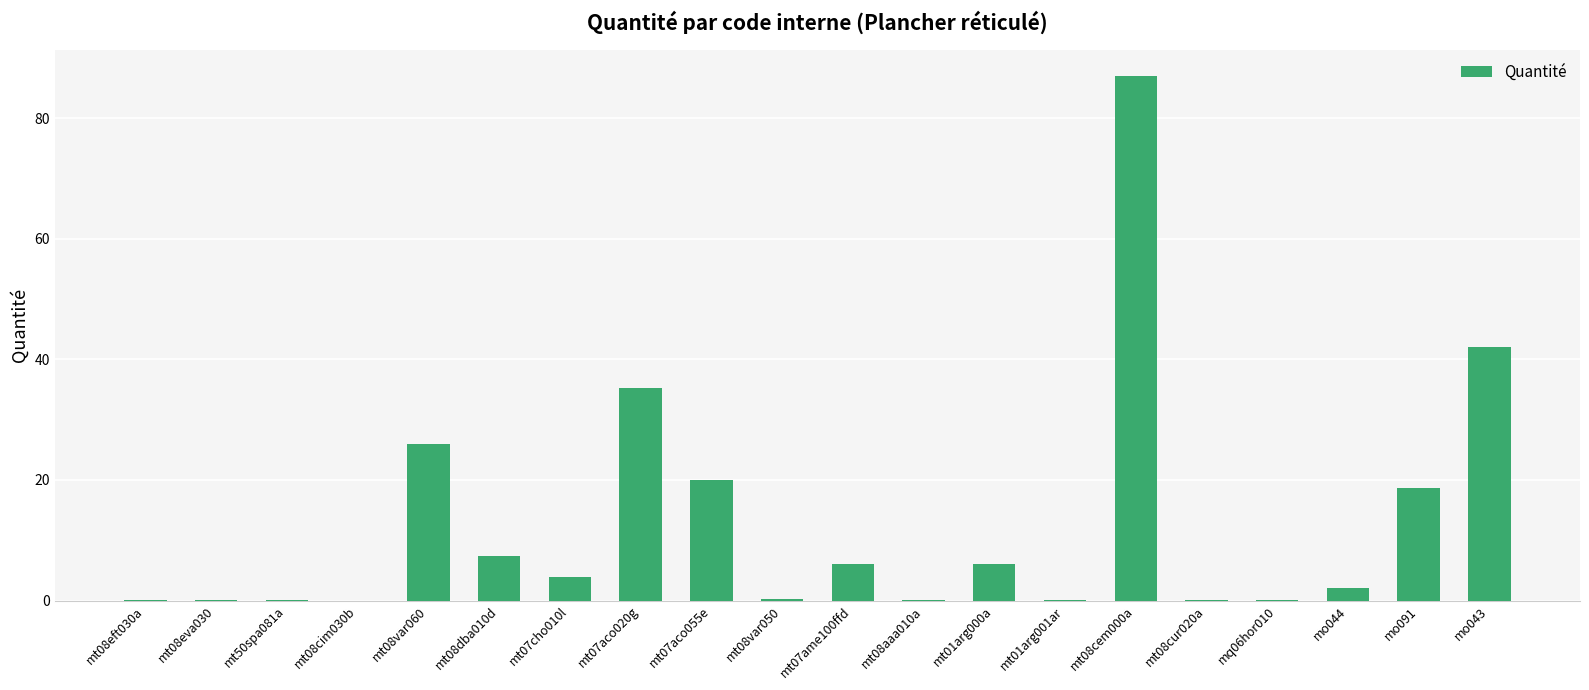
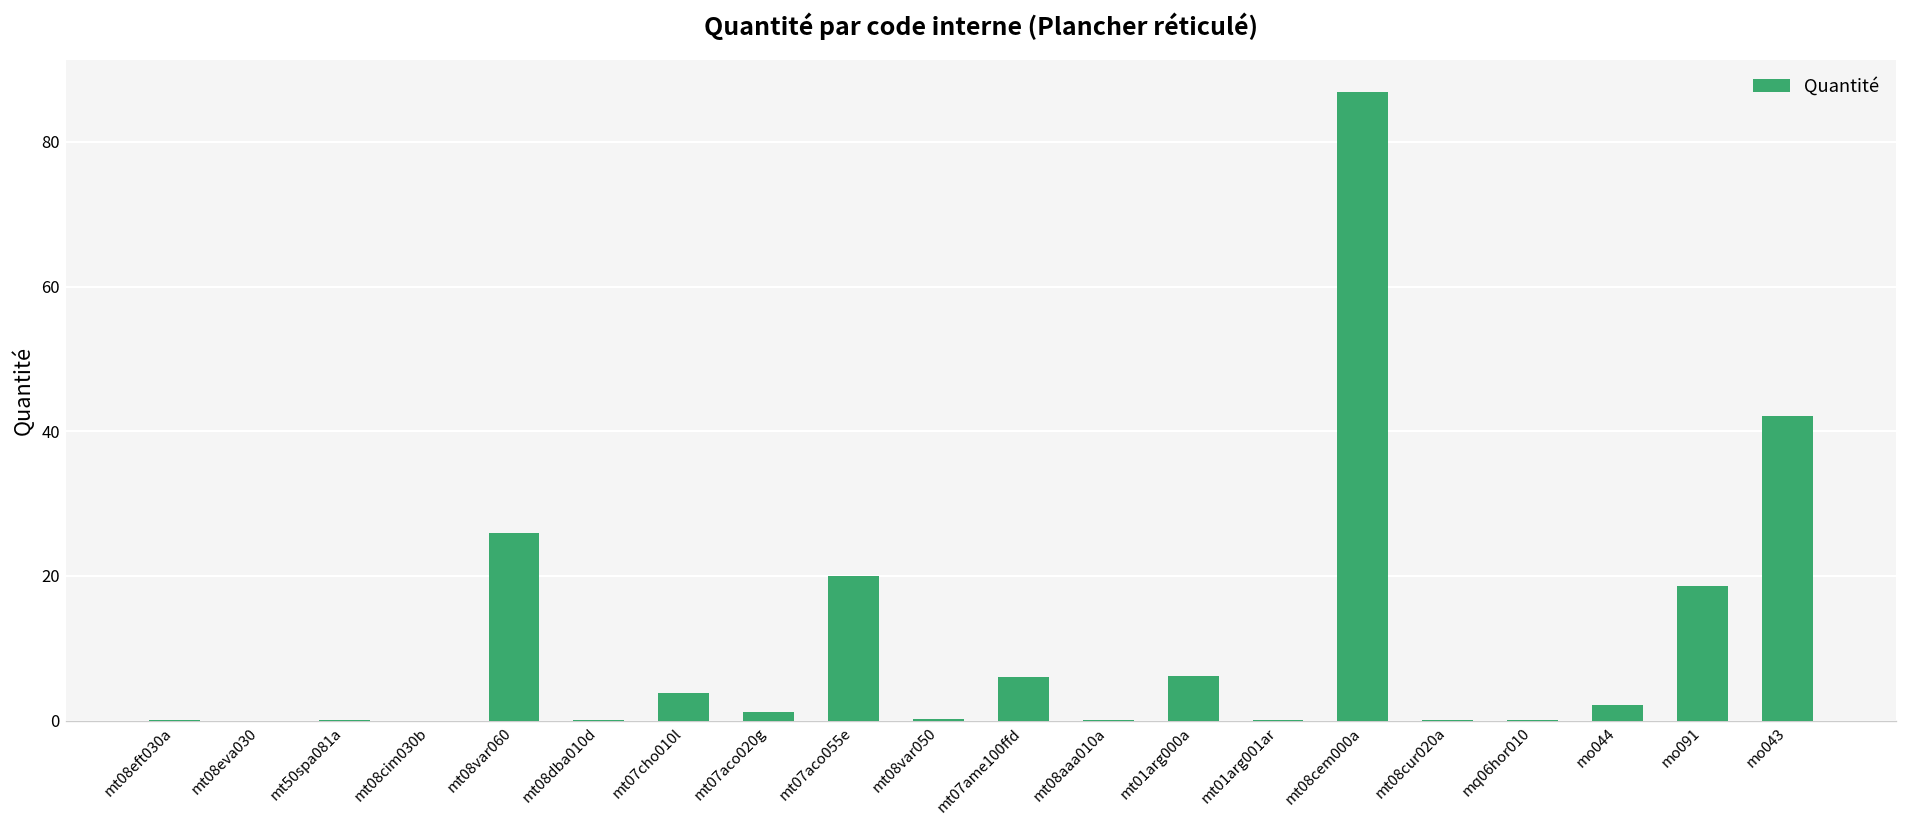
  {
    "mt08var060": 26,
-   "mt08dba010d": 7,
+   "mt08dba010d": 0,
    "mt07cho010l": 4,
-   "mt07aco020g": 35,
+   "mt07aco020g": 1,
    "mt07aco055e": 20,
    "mt07ame100ffd": 6,
    "mt01arg000a": 6,
    "mt08cem000a": 87,
    "mo044": 2,
    "mo091": 19,
    "mo043": 42
  }
